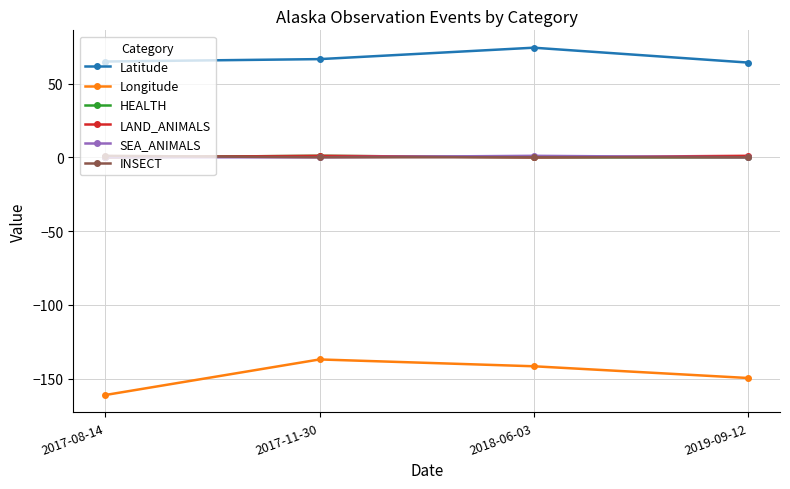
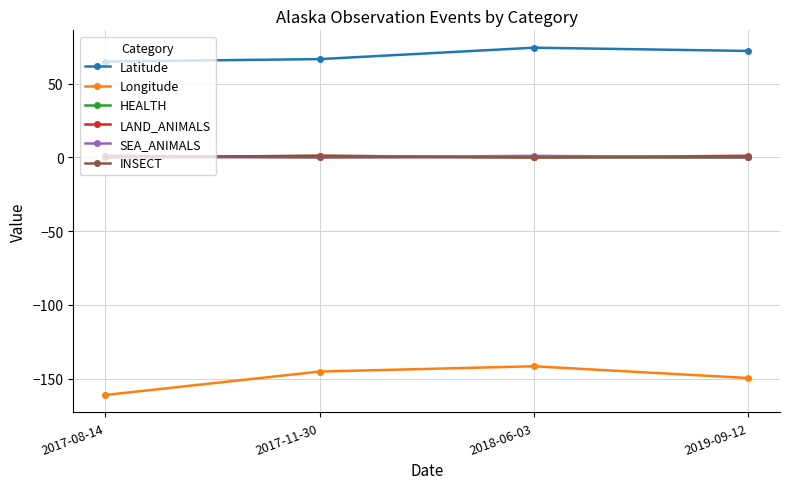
  {
    "Latitude": {
      "2017-11-30": 67,
      "2018-06-03": 74,
-     "2019-09-12": 64
+     "2019-09-12": 72
    },
    "Longitude": {
      "2017-08-14": -161,
-     "2017-11-30": -137,
+     "2017-11-30": -145,
      "2018-06-03": -142,
      "2019-09-12": -150
    }
  }
